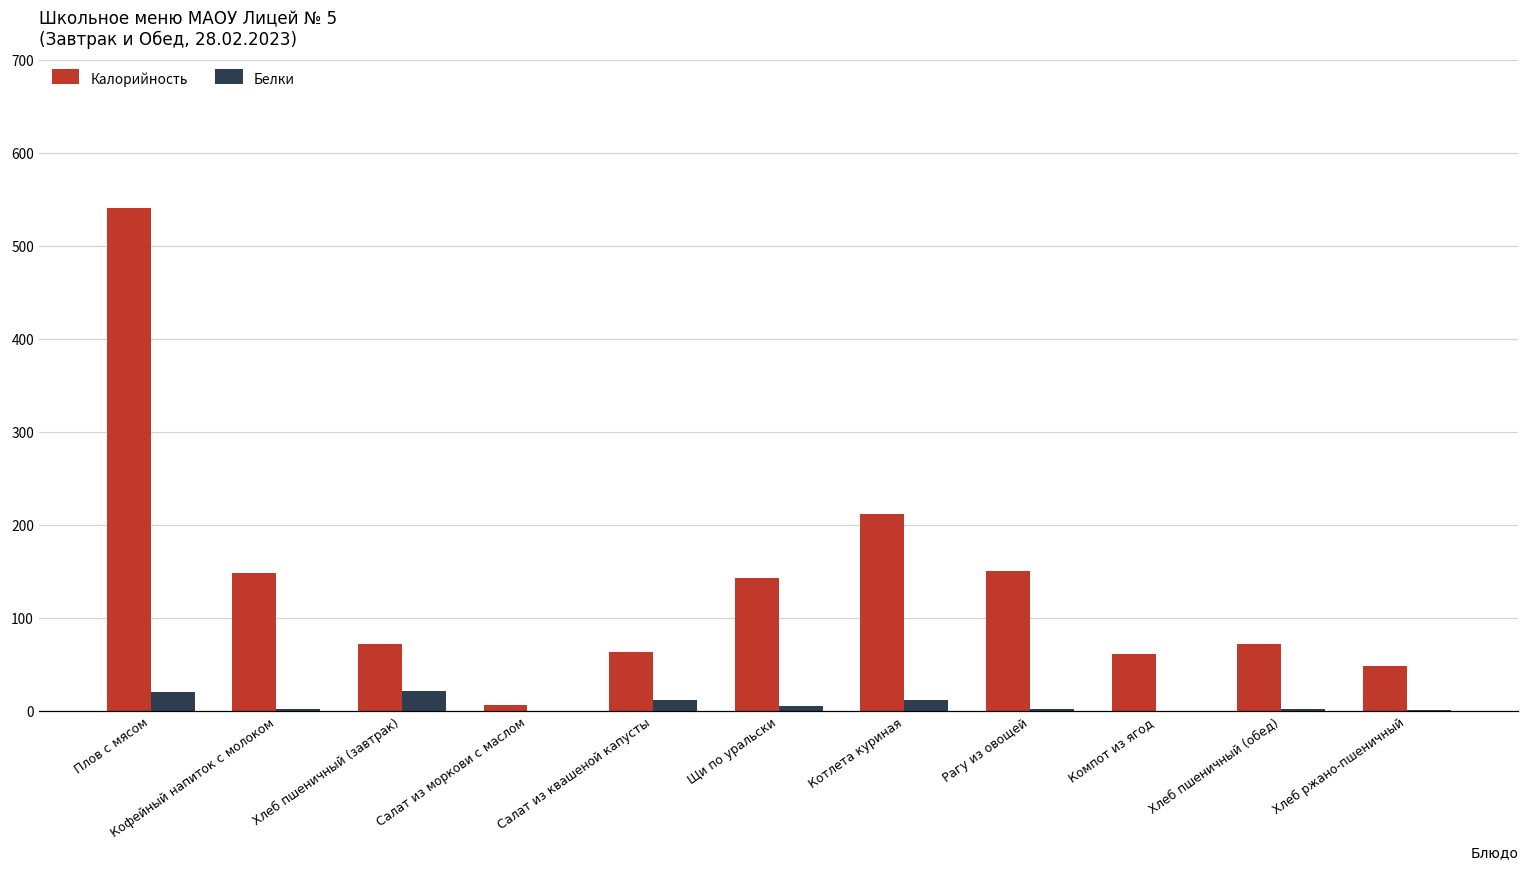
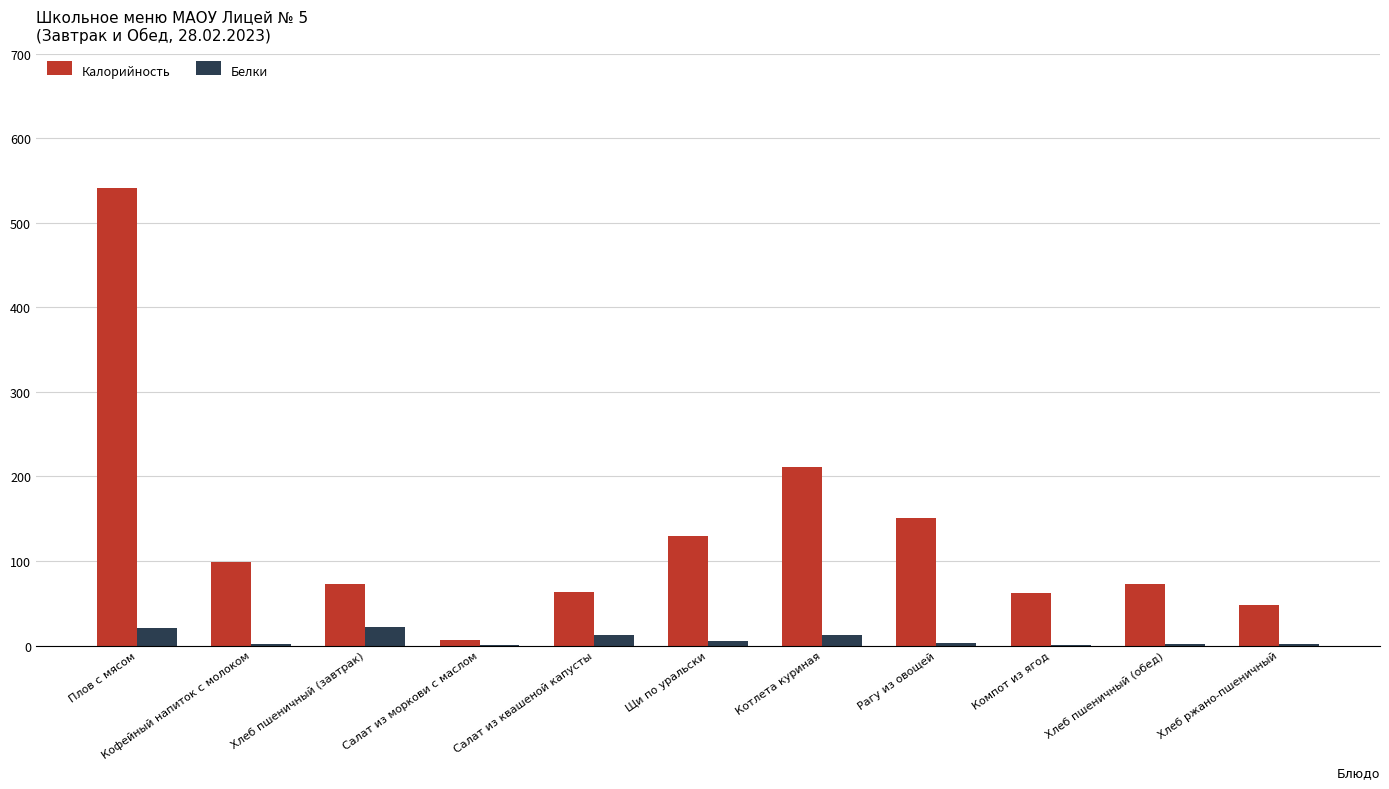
  {
    "Калорийность": {
      "Плов с мясом": 540,
-     "Кофейный напиток с молоком": 150,
+     "Кофейный напиток с молоком": 100,
      "Хлеб пшеничный (завтрак)": 70,
      "Салат из моркови с маслом": 10,
      "Салат из квашеной капусты": 60,
-     "Щи по уральски": 140,
+     "Щи по уральски": 130,
      "Котлета куриная": 210,
      "Рагу из овощей": 150,
      "Компот из ягод": 60,
      "Хлеб пшеничный (обед)": 70,
      "Хлеб ржано-пшеничный": 50
    },
    "Белки": {
      "Плов с мясом": 20,
      "Хлеб пшеничный (завтрак)": 20,
      "Салат из квашеной капусты": 10,
      "Щи по уральски": 10,
      "Котлета куриная": 10
    }
  }
